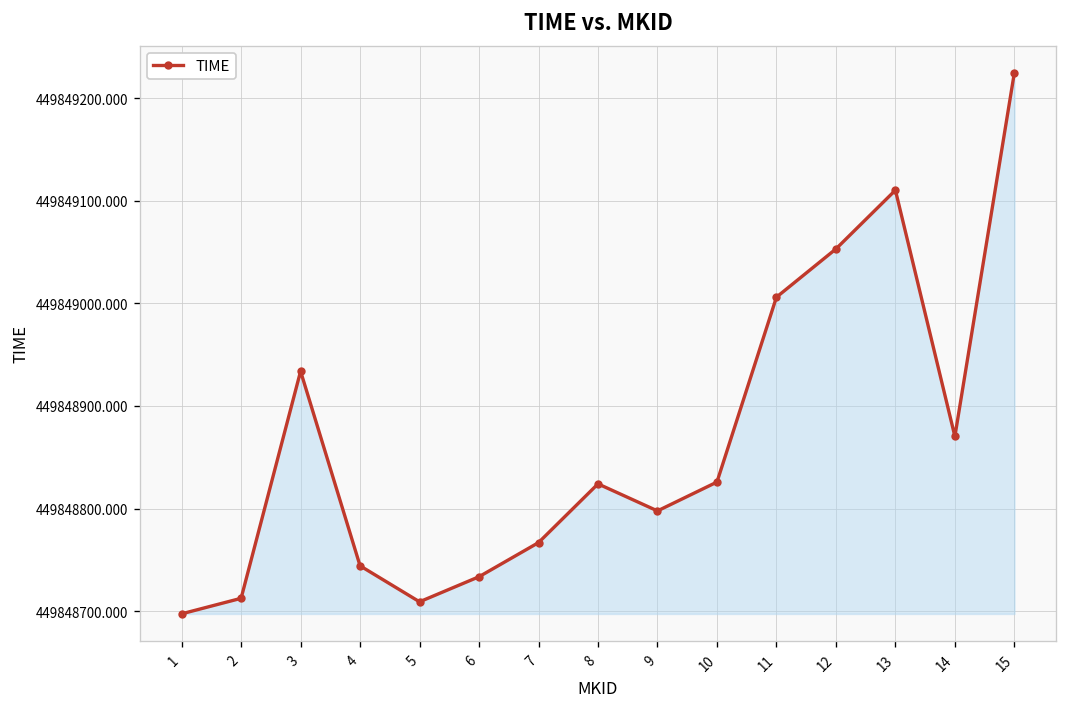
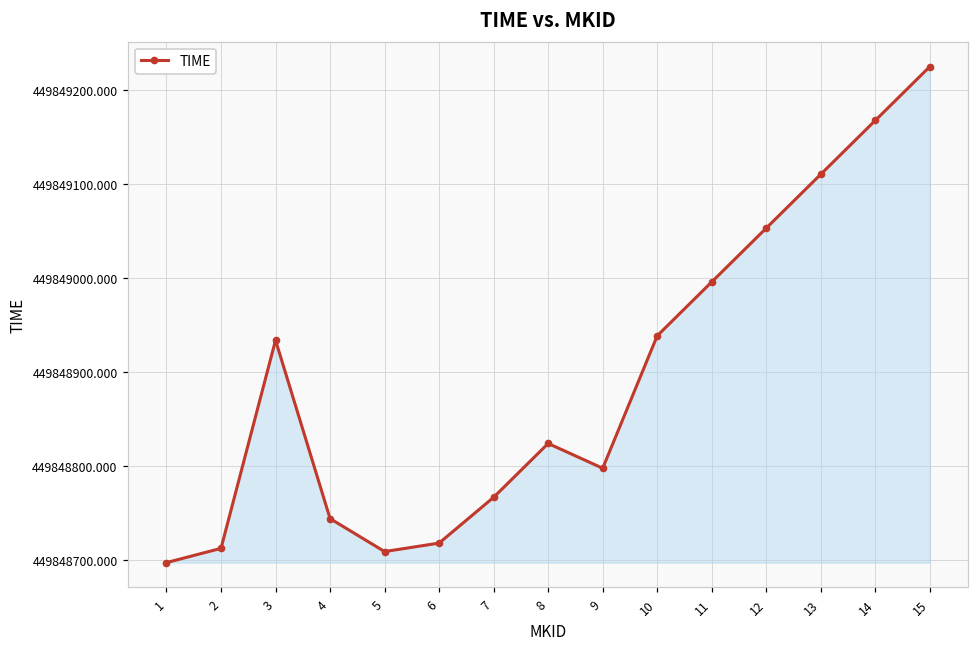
  {
    "1": 449848700,
    "2": 449848710,
    "3": 449848930,
    "4": 449848740,
    "5": 449848710,
-   "6": 449848730,
+   "6": 449848720,
    "7": 449848770,
    "8": 449848820,
    "9": 449848800,
-   "10": 449848830,
-   "11": 449849010,
+   "10": 449848940,
+   "11": 449849000,
    "12": 449849050,
    "13": 449849110,
-   "14": 449848870,
+   "14": 449849170,
    "15": 449849220
  }
